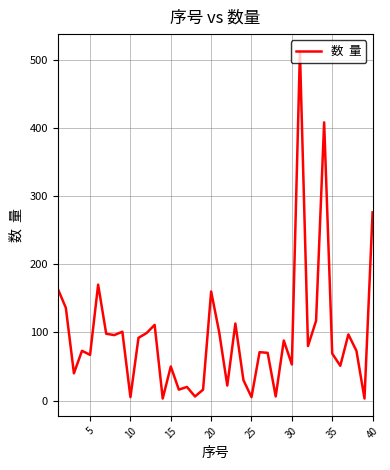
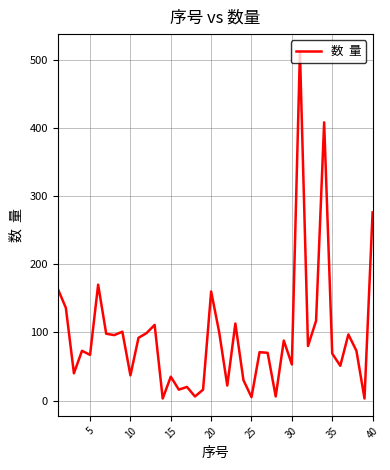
  {
    "5": 70,
-   "10": 10,
-   "15": 50,
+   "10": 40,
+   "15": 40,
    "20": 160,
    "25": 10,
    "30": 50,
    "35": 70,
    "40": 280
  }
